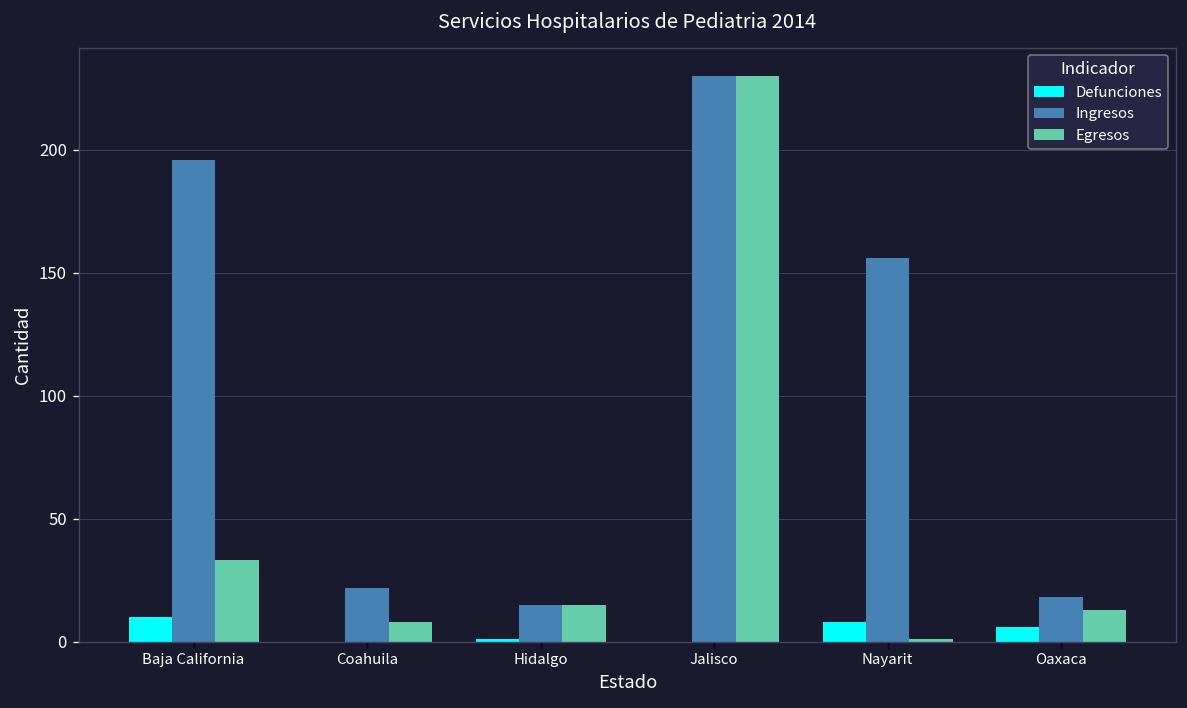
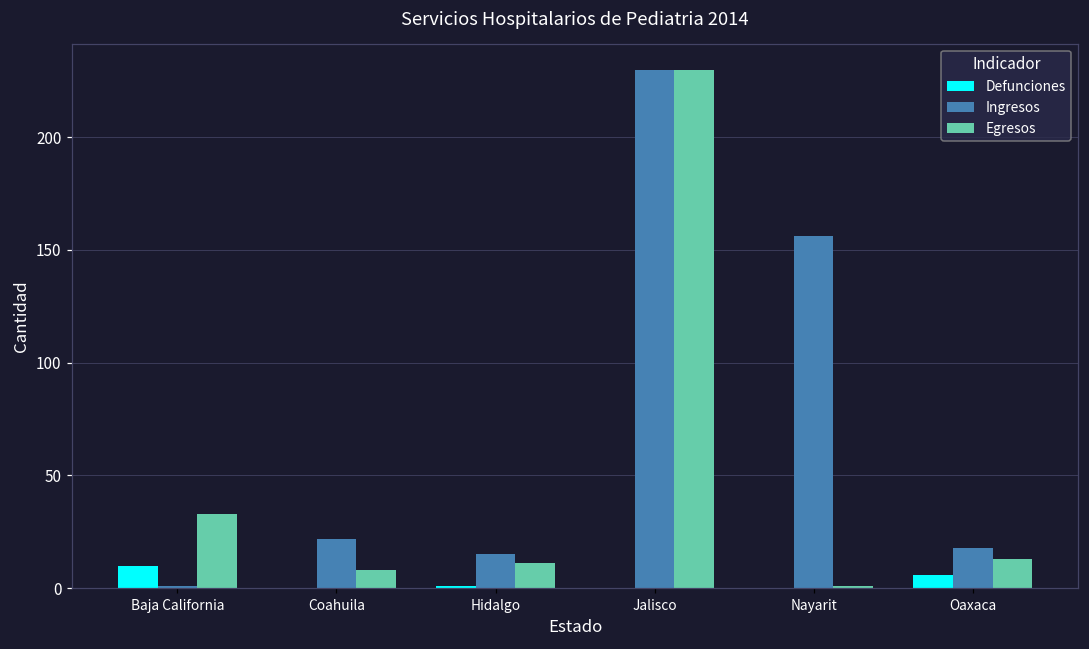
  {
    "Defunciones": {
      "Baja California": 10,
      "Coahuila": 0,
      "Jalisco": 0,
-     "Nayarit": 8,
+     "Nayarit": 0,
      "Oaxaca": 6
    },
    "Ingresos": {
-     "Baja California": 196,
+     "Baja California": 1,
      "Coahuila": 22,
      "Hidalgo": 15,
      "Jalisco": 230,
      "Nayarit": 156,
      "Oaxaca": 18
    },
    "Egresos": {
      "Baja California": 33,
      "Coahuila": 8,
-     "Hidalgo": 15,
+     "Hidalgo": 11,
      "Jalisco": 230,
      "Oaxaca": 13
    }
  }
